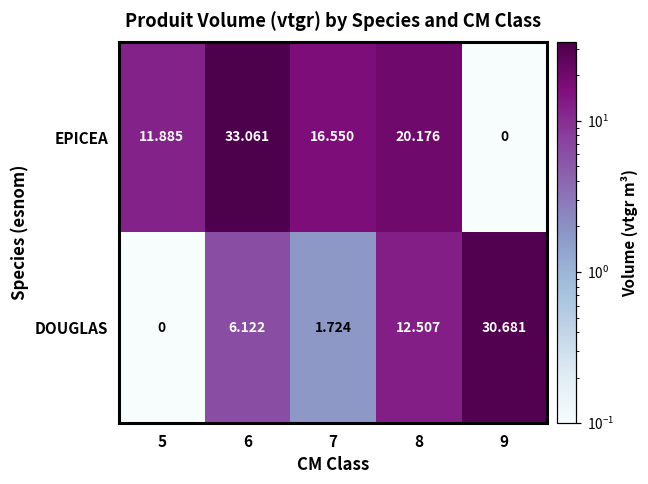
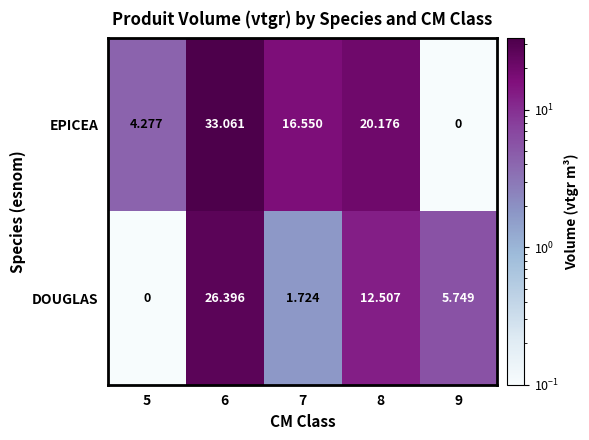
  {
    "EPICEA": {
-     "5": 11.885,
+     "5": 4.277,
      "6": 33.061,
      "7": 16.550,
      "8": 20.176,
      "9": 0
    },
    "DOUGLAS": {
      "5": 0,
-     "6": 6.122,
+     "6": 26.396,
      "7": 1.724,
      "8": 12.507,
-     "9": 30.681
+     "9": 5.749
    }
  }
